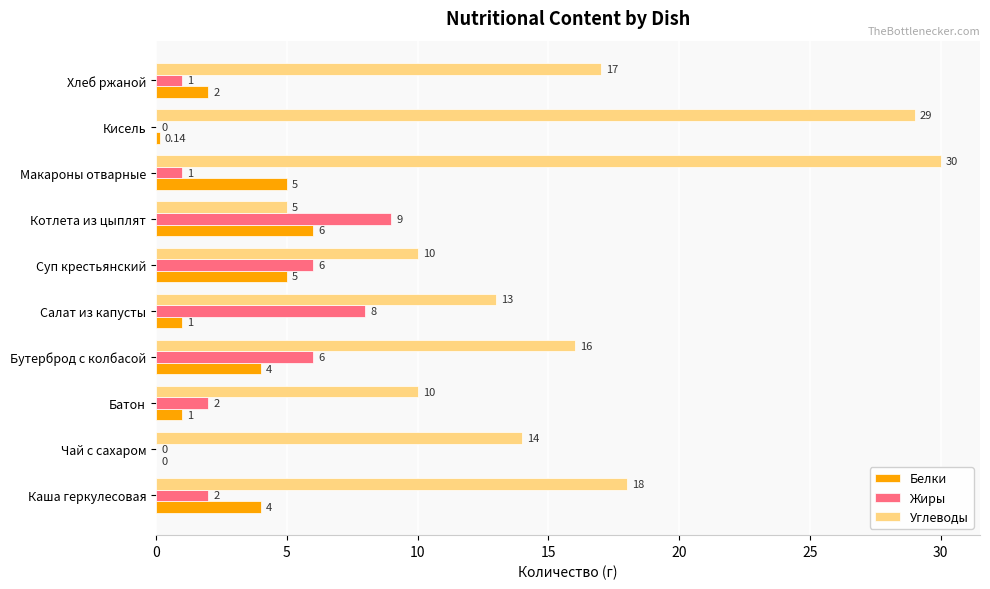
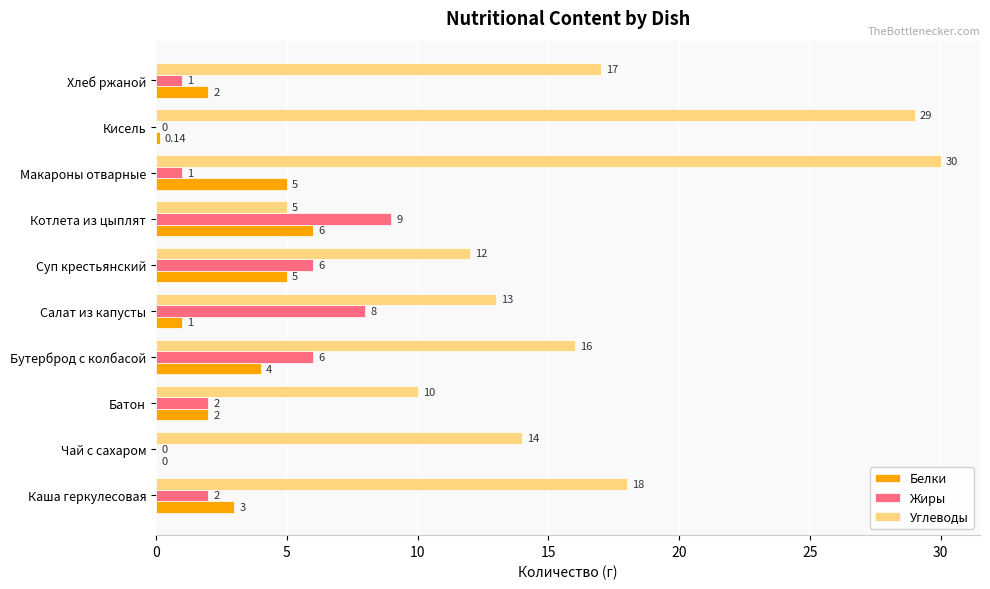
  {
    "Белки": {
      "Хлеб ржаной": 2,
      "Кисель": 0.14,
      "Макароны отварные": 5,
      "Котлета из цыплят": 6,
      "Суп крестьянский": 5,
      "Салат из капусты": 1,
      "Бутерброд с колбасой": 4,
-     "Батон": 1,
+     "Батон": 2,
      "Чай с сахаром": 0,
-     "Каша геркулесовая": 4
+     "Каша геркулесовая": 3
    },
    "Жиры": {
      "Хлеб ржаной": 1,
      "Кисель": 0,
      "Макароны отварные": 1,
      "Котлета из цыплят": 9,
      "Суп крестьянский": 6,
      "Салат из капусты": 8,
      "Бутерброд с колбасой": 6,
      "Батон": 2,
      "Чай с сахаром": 0,
      "Каша геркулесовая": 2
    },
    "Углеводы": {
      "Хлеб ржаной": 17,
      "Кисель": 29,
      "Макароны отварные": 30,
      "Котлета из цыплят": 5,
-     "Суп крестьянский": 10,
+     "Суп крестьянский": 12,
      "Салат из капусты": 13,
      "Бутерброд с колбасой": 16,
      "Батон": 10,
      "Чай с сахаром": 14,
      "Каша геркулесовая": 18
    }
  }
